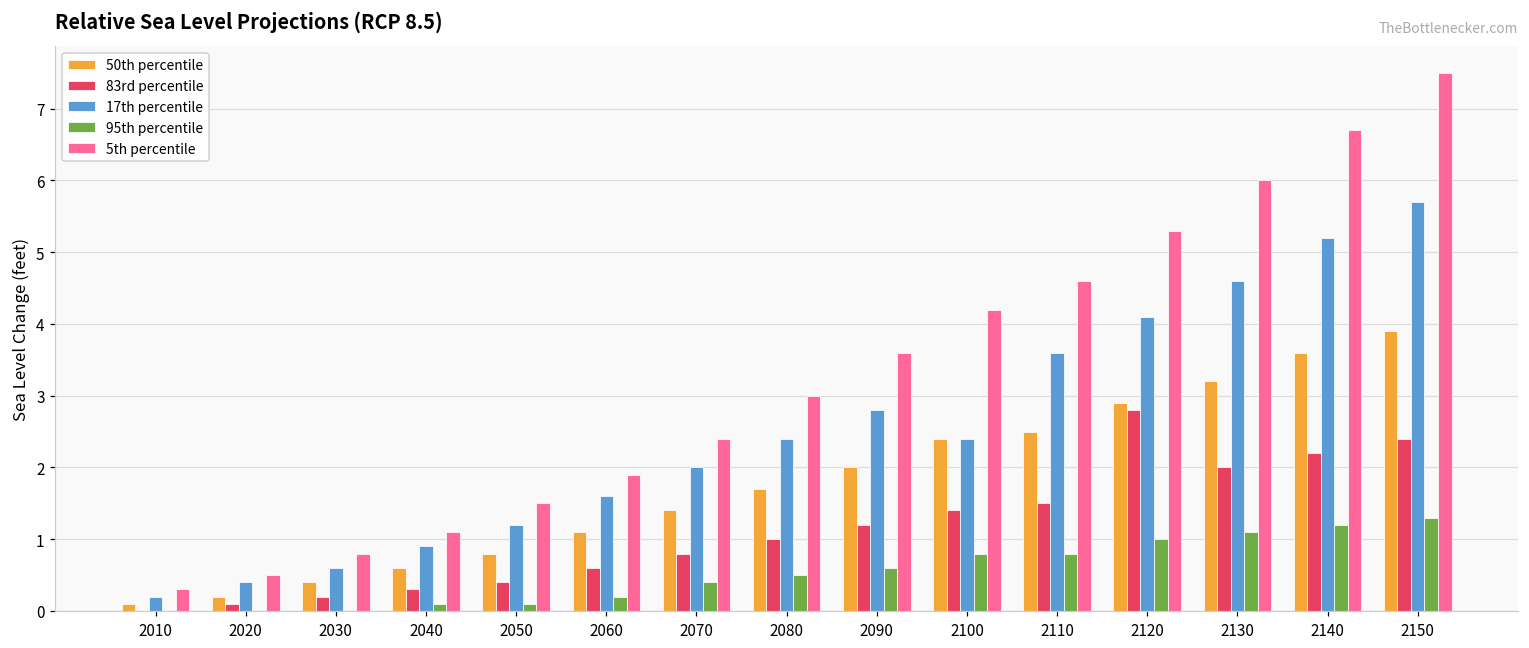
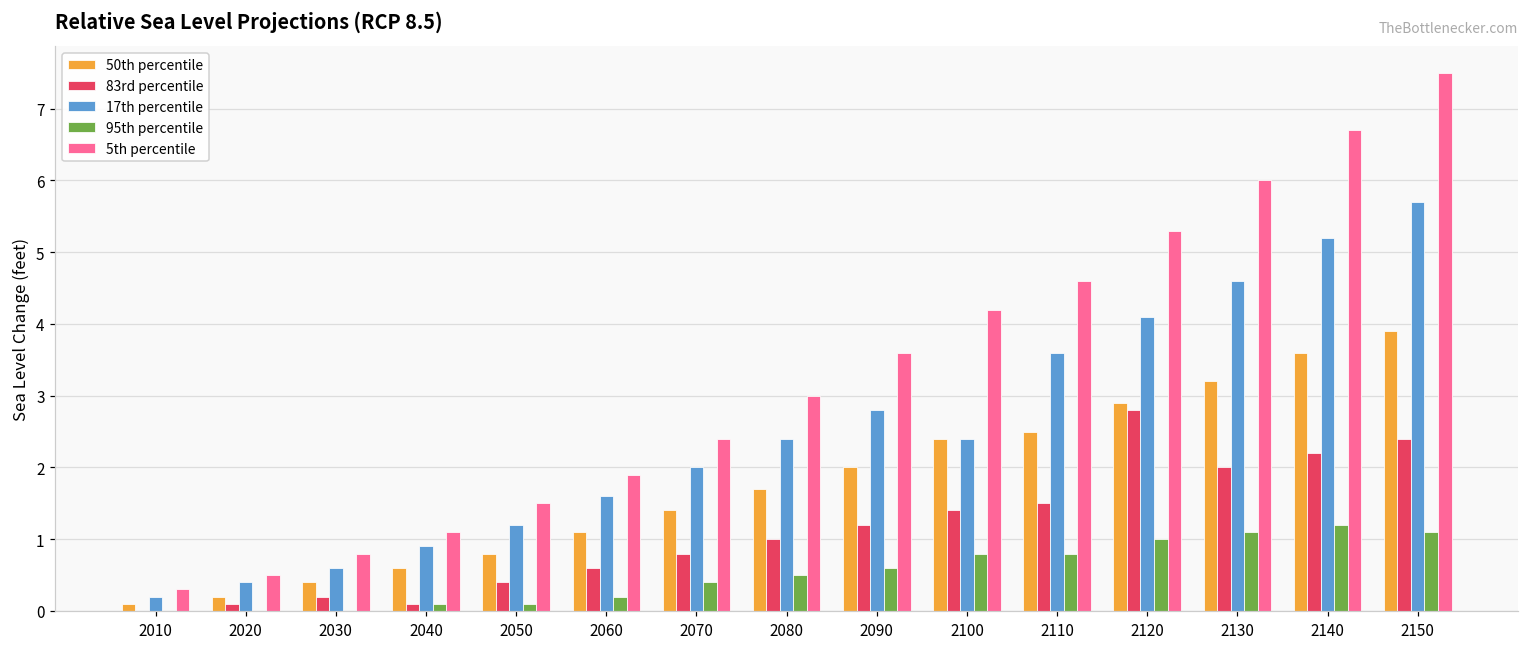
  {
    "50th percentile": {
      "2010": 0.1,
      "2020": 0.2,
      "2030": 0.4,
      "2040": 0.6,
      "2050": 0.8,
      "2060": 1.1,
      "2070": 1.4,
      "2080": 1.7,
      "2090": 2.0,
      "2100": 2.4,
      "2110": 2.5,
      "2120": 2.9,
      "2130": 3.2,
      "2140": 3.6,
      "2150": 3.9
    },
    "83rd percentile": {
      "2010": 0.0,
      "2020": 0.1,
      "2030": 0.2,
-     "2040": 0.3,
+     "2040": 0.1,
      "2050": 0.4,
      "2060": 0.6,
      "2070": 0.8,
      "2080": 1.0,
      "2090": 1.2,
      "2100": 1.4,
      "2110": 1.5,
      "2120": 2.8,
      "2130": 2.0,
      "2140": 2.2,
      "2150": 2.4
    },
    "17th percentile": {
      "2010": 0.2,
      "2020": 0.4,
      "2030": 0.6,
      "2040": 0.9,
      "2050": 1.2,
      "2060": 1.6,
      "2070": 2.0,
      "2080": 2.4,
      "2090": 2.8,
      "2100": 2.4,
      "2110": 3.6,
      "2120": 4.1,
      "2130": 4.6,
      "2140": 5.2,
      "2150": 5.7
    },
    "95th percentile": {
      "2010": 0.0,
      "2020": 0.0,
      "2030": 0.0,
      "2040": 0.1,
      "2050": 0.1,
      "2060": 0.2,
      "2070": 0.4,
      "2080": 0.5,
      "2090": 0.6,
      "2100": 0.8,
      "2110": 0.8,
      "2120": 1.0,
      "2130": 1.1,
      "2140": 1.2,
-     "2150": 1.3
+     "2150": 1.1
    },
    "5th percentile": {
      "2010": 0.3,
      "2020": 0.5,
      "2030": 0.8,
      "2040": 1.1,
      "2050": 1.5,
      "2060": 1.9,
      "2070": 2.4,
      "2080": 3.0,
      "2090": 3.6,
      "2100": 4.2,
      "2110": 4.6,
      "2120": 5.3,
      "2130": 6.0,
      "2140": 6.7,
      "2150": 7.5
    }
  }
